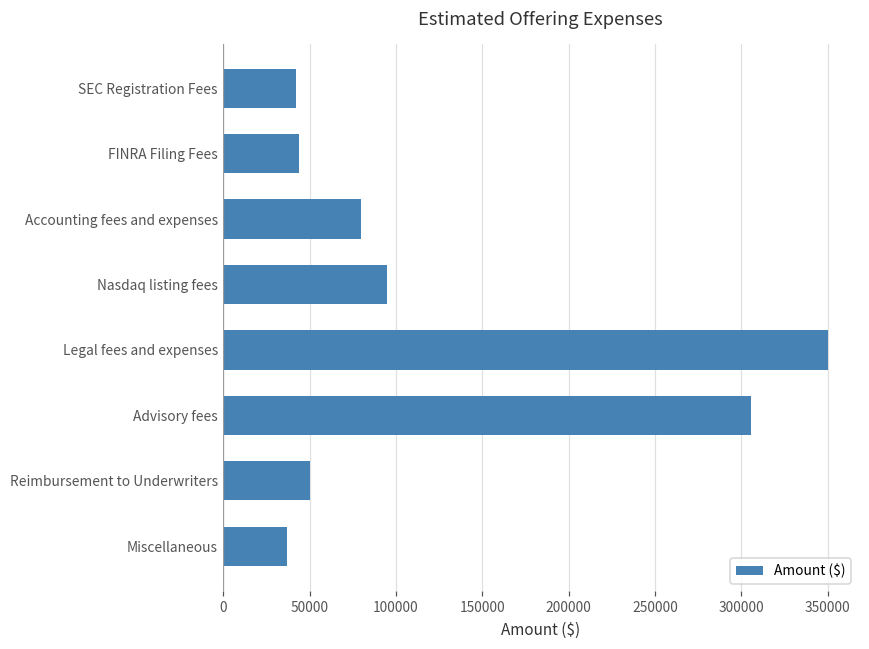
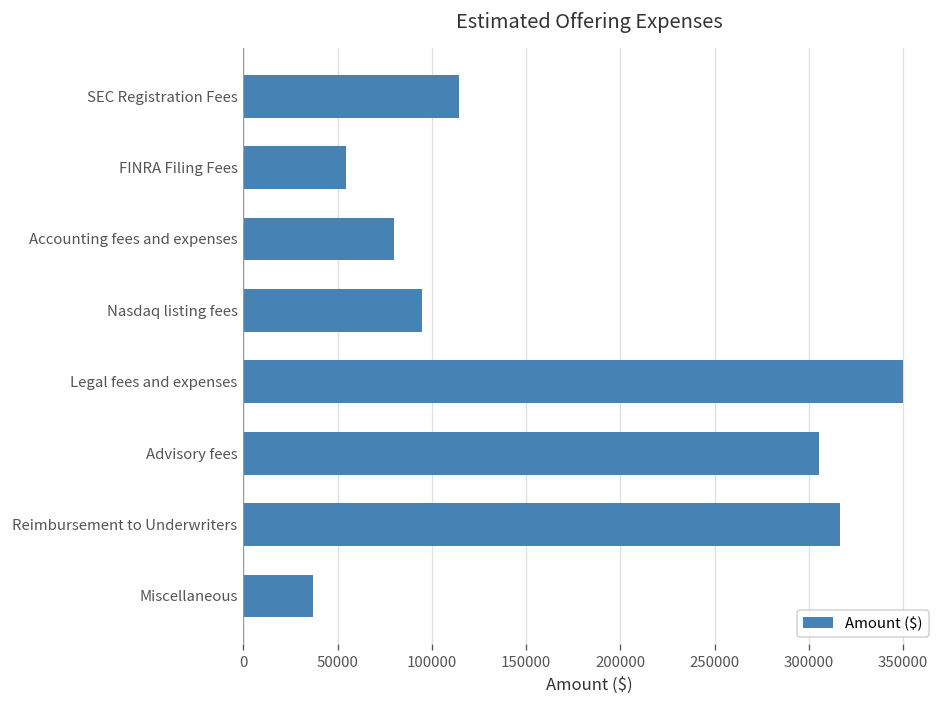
  {
-   "SEC Registration Fees": 42000,
-   "FINRA Filing Fees": 44000,
+   "SEC Registration Fees": 114000,
+   "FINRA Filing Fees": 54000,
    "Accounting fees and expenses": 80000,
    "Nasdaq listing fees": 95000,
    "Legal fees and expenses": 350000,
    "Advisory fees": 306000,
-   "Reimbursement to Underwriters": 50000,
+   "Reimbursement to Underwriters": 317000,
    "Miscellaneous": 37000
  }
